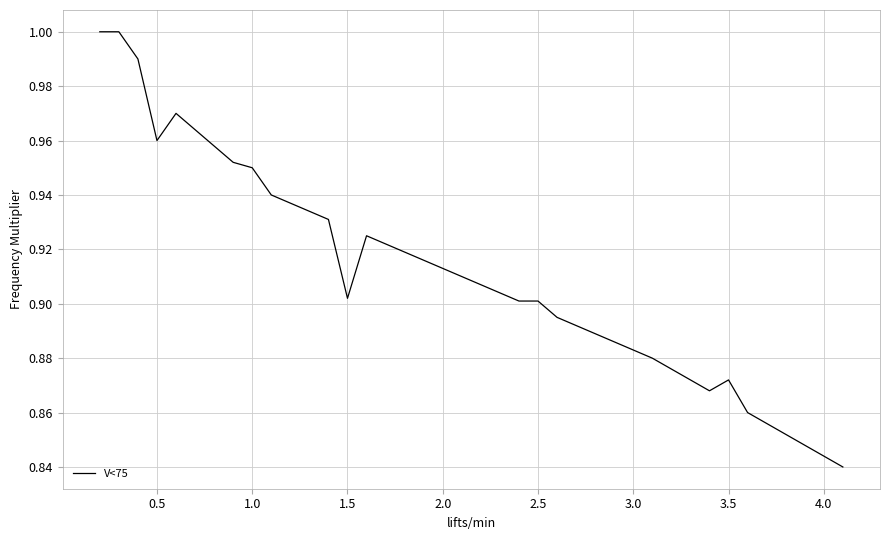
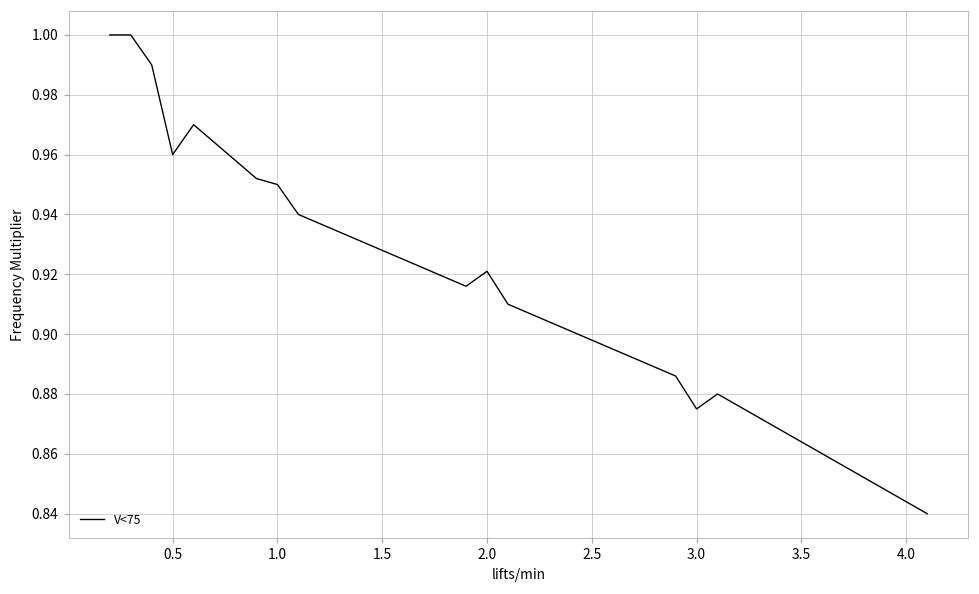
  {
    "0.5": 0.960,
    "1.0": 0.950,
-   "1.5": 0.902,
-   "2.0": 0.913,
-   "2.5": 0.901,
-   "3.0": 0.883,
-   "3.5": 0.872,
+   "1.5": 0.928,
+   "2.0": 0.921,
+   "2.5": 0.898,
+   "3.0": 0.875,
+   "3.5": 0.864,
    "4.0": 0.844
  }
